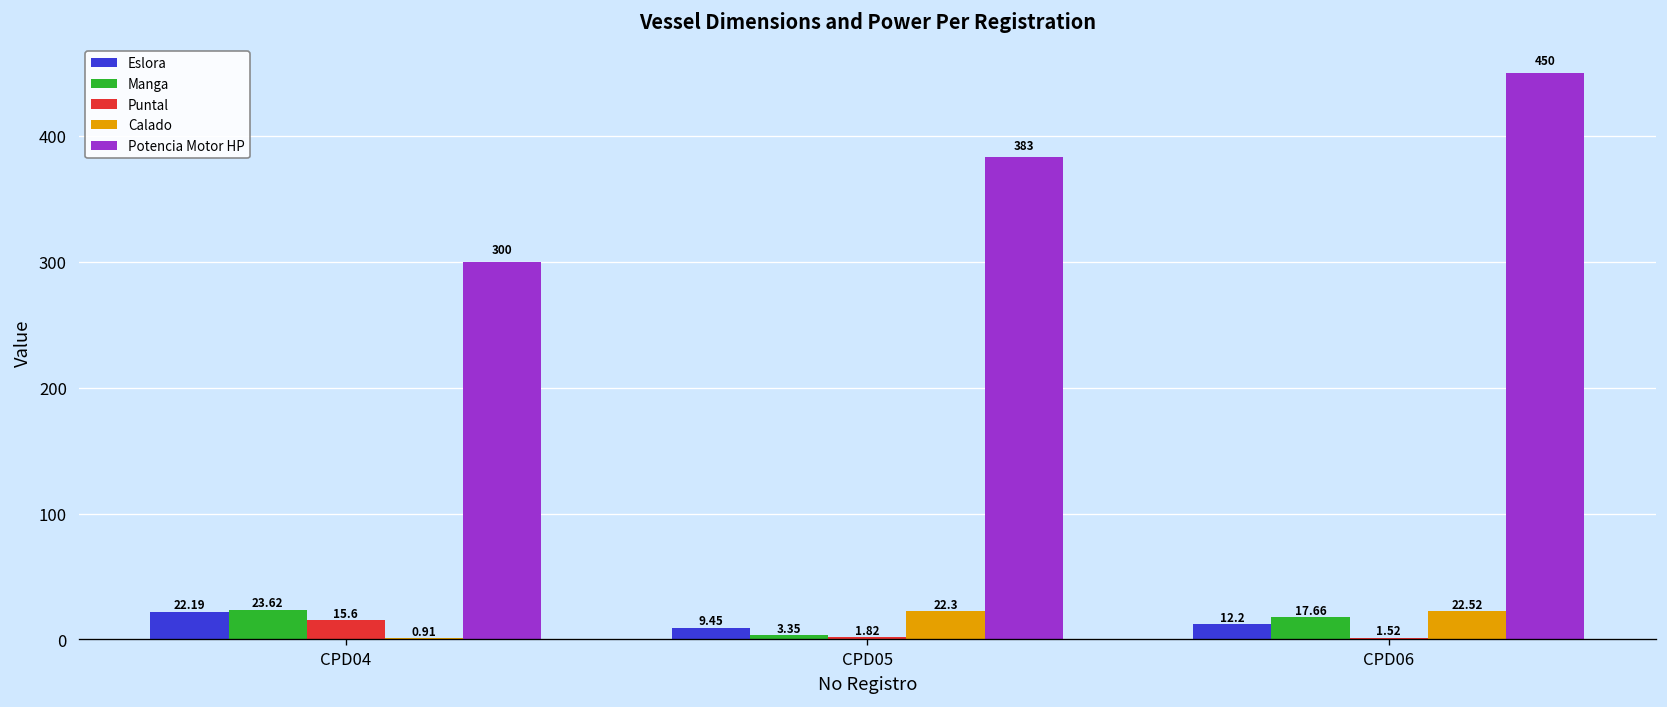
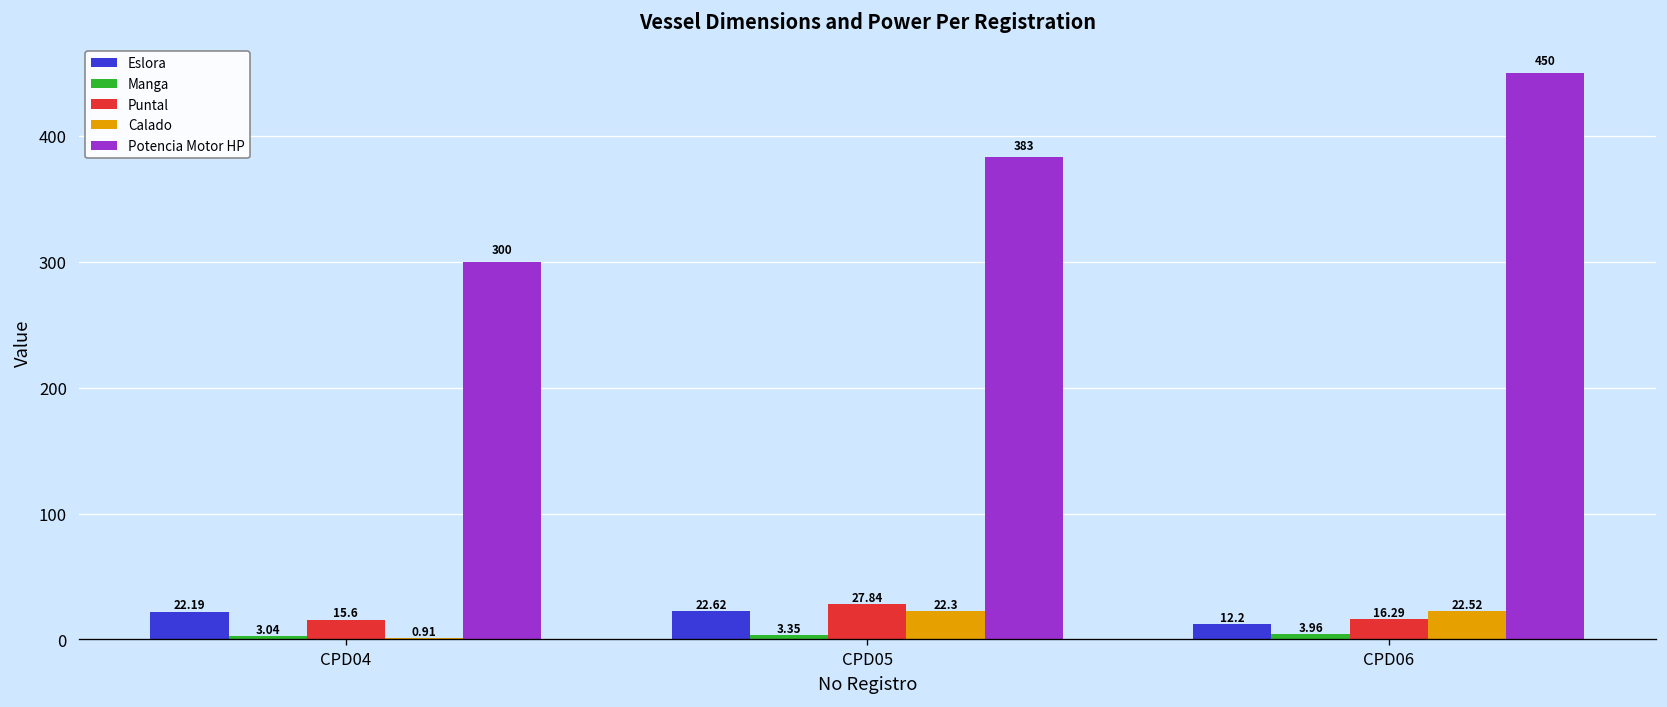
  {
    "Eslora": {
      "CPD04": 22.19,
-     "CPD05": 9.45,
+     "CPD05": 22.62,
      "CPD06": 12.2
    },
    "Manga": {
-     "CPD04": 23.62,
+     "CPD04": 3.04,
      "CPD05": 3.35,
-     "CPD06": 17.66
+     "CPD06": 3.96
    },
    "Puntal": {
      "CPD04": 15.6,
-     "CPD05": 1.82,
-     "CPD06": 1.52
+     "CPD05": 27.84,
+     "CPD06": 16.29
    },
    "Calado": {
      "CPD04": 0.91,
      "CPD05": 22.3,
      "CPD06": 22.52
    },
    "Potencia Motor HP": {
      "CPD04": 300,
      "CPD05": 383,
      "CPD06": 450
    }
  }
